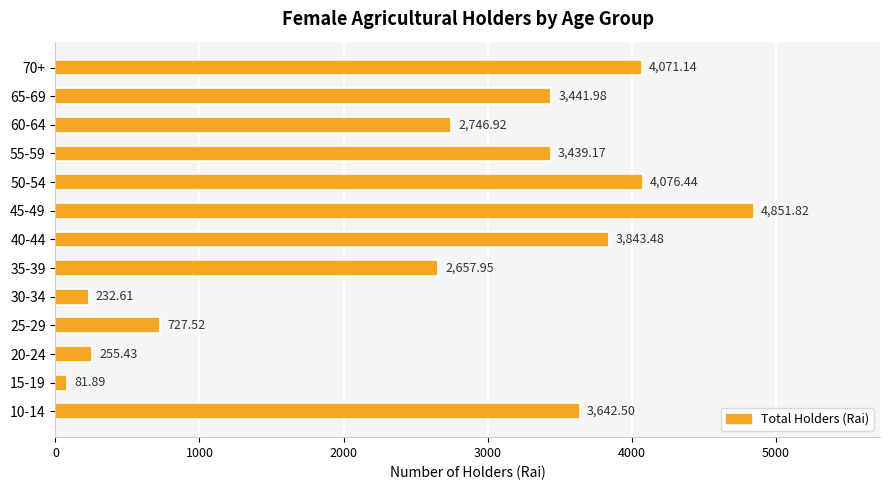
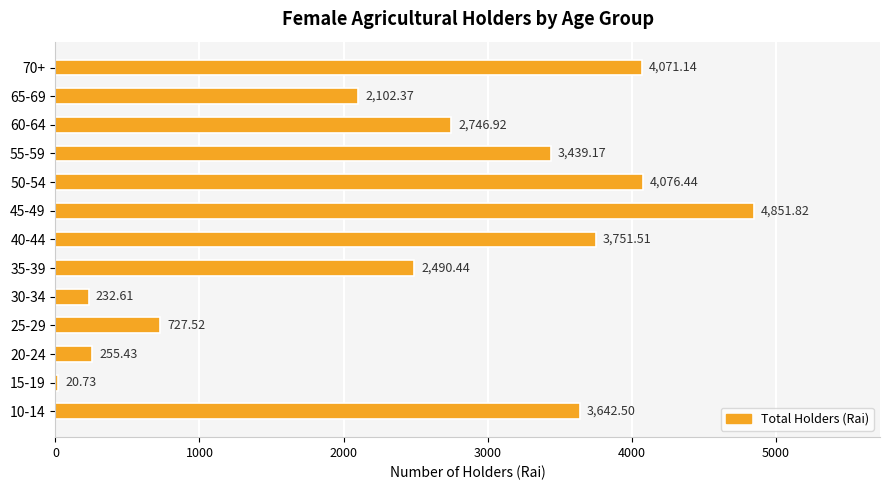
  {
    "70+": "4,071.14",
-   "65-69": "3,441.98",
+   "65-69": "2,102.37",
    "60-64": "2,746.92",
    "55-59": "3,439.17",
    "50-54": "4,076.44",
    "45-49": "4,851.82",
-   "40-44": "3,843.48",
-   "35-39": "2,657.95",
+   "40-44": "3,751.51",
+   "35-39": "2,490.44",
    "30-34": "232.61",
    "25-29": "727.52",
    "20-24": "255.43",
-   "15-19": "81.89",
+   "15-19": "20.73",
    "10-14": "3,642.50"
  }
